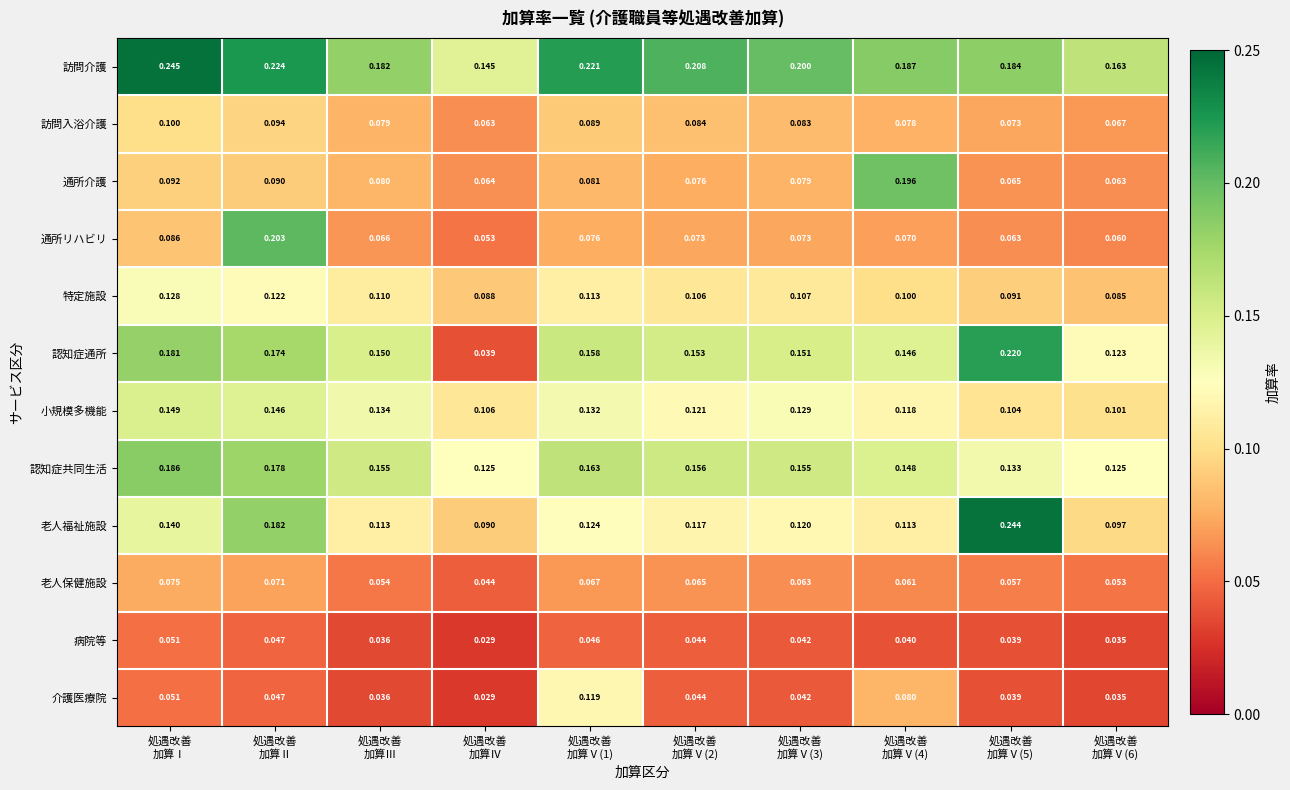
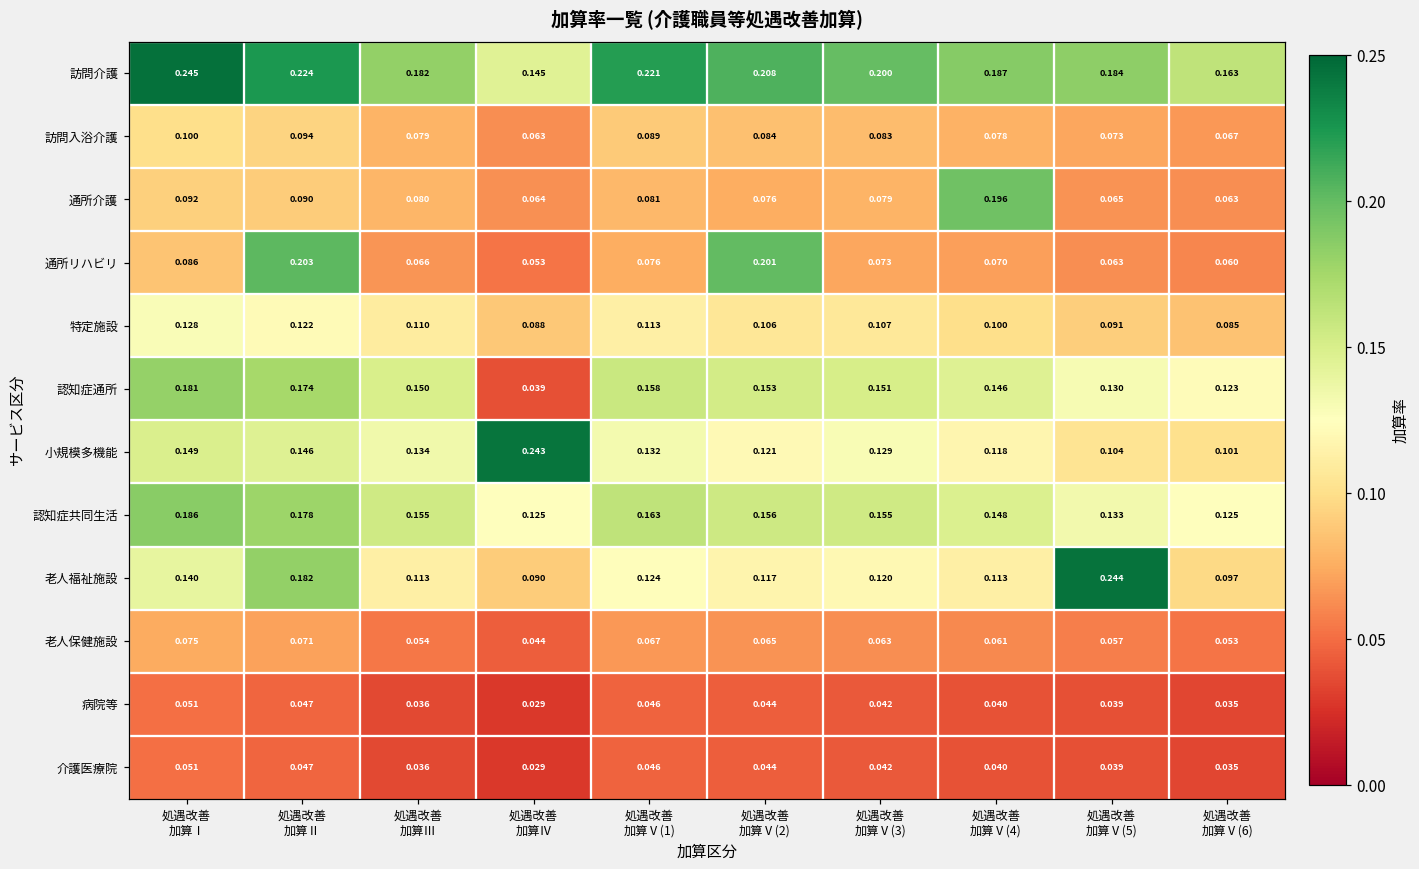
  {
    "訪問介護": {
      "処遇改善 加算Ⅰ": 0.245,
      "処遇改善 加算Ⅱ": 0.224,
      "処遇改善 加算Ⅲ": 0.182,
      "処遇改善 加算Ⅳ": 0.145,
      "処遇改善 加算Ⅴ(1)": 0.221,
      "処遇改善 加算Ⅴ(2)": 0.208,
      "処遇改善 加算Ⅴ(3)": 0.200,
      "処遇改善 加算Ⅴ(4)": 0.187,
      "処遇改善 加算Ⅴ(5)": 0.184,
      "処遇改善 加算Ⅴ(6)": 0.163
    },
    "訪問入浴介護": {
      "処遇改善 加算Ⅰ": 0.100,
      "処遇改善 加算Ⅱ": 0.094,
      "処遇改善 加算Ⅲ": 0.079,
      "処遇改善 加算Ⅳ": 0.063,
      "処遇改善 加算Ⅴ(1)": 0.089,
      "処遇改善 加算Ⅴ(2)": 0.084,
      "処遇改善 加算Ⅴ(3)": 0.083,
      "処遇改善 加算Ⅴ(4)": 0.078,
      "処遇改善 加算Ⅴ(5)": 0.073,
      "処遇改善 加算Ⅴ(6)": 0.067
    },
    "通所介護": {
      "処遇改善 加算Ⅰ": 0.092,
      "処遇改善 加算Ⅱ": 0.090,
      "処遇改善 加算Ⅲ": 0.080,
      "処遇改善 加算Ⅳ": 0.064,
      "処遇改善 加算Ⅴ(1)": 0.081,
      "処遇改善 加算Ⅴ(2)": 0.076,
      "処遇改善 加算Ⅴ(3)": 0.079,
      "処遇改善 加算Ⅴ(4)": 0.196,
      "処遇改善 加算Ⅴ(5)": 0.065,
      "処遇改善 加算Ⅴ(6)": 0.063
    },
    "通所リハビリ": {
      "処遇改善 加算Ⅰ": 0.086,
      "処遇改善 加算Ⅱ": 0.203,
      "処遇改善 加算Ⅲ": 0.066,
      "処遇改善 加算Ⅳ": 0.053,
      "処遇改善 加算Ⅴ(1)": 0.076,
-     "処遇改善 加算Ⅴ(2)": 0.073,
+     "処遇改善 加算Ⅴ(2)": 0.201,
      "処遇改善 加算Ⅴ(3)": 0.073,
      "処遇改善 加算Ⅴ(4)": 0.070,
      "処遇改善 加算Ⅴ(5)": 0.063,
      "処遇改善 加算Ⅴ(6)": 0.060
    },
    "特定施設": {
      "処遇改善 加算Ⅰ": 0.128,
      "処遇改善 加算Ⅱ": 0.122,
      "処遇改善 加算Ⅲ": 0.110,
      "処遇改善 加算Ⅳ": 0.088,
      "処遇改善 加算Ⅴ(1)": 0.113,
      "処遇改善 加算Ⅴ(2)": 0.106,
      "処遇改善 加算Ⅴ(3)": 0.107,
      "処遇改善 加算Ⅴ(4)": 0.100,
      "処遇改善 加算Ⅴ(5)": 0.091,
      "処遇改善 加算Ⅴ(6)": 0.085
    },
    "認知症通所": {
      "処遇改善 加算Ⅰ": 0.181,
      "処遇改善 加算Ⅱ": 0.174,
      "処遇改善 加算Ⅲ": 0.150,
      "処遇改善 加算Ⅳ": 0.039,
      "処遇改善 加算Ⅴ(1)": 0.158,
      "処遇改善 加算Ⅴ(2)": 0.153,
      "処遇改善 加算Ⅴ(3)": 0.151,
      "処遇改善 加算Ⅴ(4)": 0.146,
-     "処遇改善 加算Ⅴ(5)": 0.220,
+     "処遇改善 加算Ⅴ(5)": 0.130,
      "処遇改善 加算Ⅴ(6)": 0.123
    },
    "小規模多機能": {
      "処遇改善 加算Ⅰ": 0.149,
      "処遇改善 加算Ⅱ": 0.146,
      "処遇改善 加算Ⅲ": 0.134,
-     "処遇改善 加算Ⅳ": 0.106,
+     "処遇改善 加算Ⅳ": 0.243,
      "処遇改善 加算Ⅴ(1)": 0.132,
      "処遇改善 加算Ⅴ(2)": 0.121,
      "処遇改善 加算Ⅴ(3)": 0.129,
      "処遇改善 加算Ⅴ(4)": 0.118,
      "処遇改善 加算Ⅴ(5)": 0.104,
      "処遇改善 加算Ⅴ(6)": 0.101
    },
    "認知症共同生活": {
      "処遇改善 加算Ⅰ": 0.186,
      "処遇改善 加算Ⅱ": 0.178,
      "処遇改善 加算Ⅲ": 0.155,
      "処遇改善 加算Ⅳ": 0.125,
      "処遇改善 加算Ⅴ(1)": 0.163,
      "処遇改善 加算Ⅴ(2)": 0.156,
      "処遇改善 加算Ⅴ(3)": 0.155,
      "処遇改善 加算Ⅴ(4)": 0.148,
      "処遇改善 加算Ⅴ(5)": 0.133,
      "処遇改善 加算Ⅴ(6)": 0.125
    },
    "老人福祉施設": {
      "処遇改善 加算Ⅰ": 0.140,
      "処遇改善 加算Ⅱ": 0.182,
      "処遇改善 加算Ⅲ": 0.113,
      "処遇改善 加算Ⅳ": 0.090,
      "処遇改善 加算Ⅴ(1)": 0.124,
      "処遇改善 加算Ⅴ(2)": 0.117,
      "処遇改善 加算Ⅴ(3)": 0.120,
      "処遇改善 加算Ⅴ(4)": 0.113,
      "処遇改善 加算Ⅴ(5)": 0.244,
      "処遇改善 加算Ⅴ(6)": 0.097
    },
    "老人保健施設": {
      "処遇改善 加算Ⅰ": 0.075,
      "処遇改善 加算Ⅱ": 0.071,
      "処遇改善 加算Ⅲ": 0.054,
      "処遇改善 加算Ⅳ": 0.044,
      "処遇改善 加算Ⅴ(1)": 0.067,
      "処遇改善 加算Ⅴ(2)": 0.065,
      "処遇改善 加算Ⅴ(3)": 0.063,
      "処遇改善 加算Ⅴ(4)": 0.061,
      "処遇改善 加算Ⅴ(5)": 0.057,
      "処遇改善 加算Ⅴ(6)": 0.053
    },
    "病院等": {
      "処遇改善 加算Ⅰ": 0.051,
      "処遇改善 加算Ⅱ": 0.047,
      "処遇改善 加算Ⅲ": 0.036,
      "処遇改善 加算Ⅳ": 0.029,
      "処遇改善 加算Ⅴ(1)": 0.046,
      "処遇改善 加算Ⅴ(2)": 0.044,
      "処遇改善 加算Ⅴ(3)": 0.042,
      "処遇改善 加算Ⅴ(4)": 0.040,
      "処遇改善 加算Ⅴ(5)": 0.039,
      "処遇改善 加算Ⅴ(6)": 0.035
    },
    "介護医療院": {
      "処遇改善 加算Ⅰ": 0.051,
      "処遇改善 加算Ⅱ": 0.047,
      "処遇改善 加算Ⅲ": 0.036,
      "処遇改善 加算Ⅳ": 0.029,
-     "処遇改善 加算Ⅴ(1)": 0.119,
+     "処遇改善 加算Ⅴ(1)": 0.046,
      "処遇改善 加算Ⅴ(2)": 0.044,
      "処遇改善 加算Ⅴ(3)": 0.042,
-     "処遇改善 加算Ⅴ(4)": 0.080,
+     "処遇改善 加算Ⅴ(4)": 0.040,
      "処遇改善 加算Ⅴ(5)": 0.039,
      "処遇改善 加算Ⅴ(6)": 0.035
    }
  }
